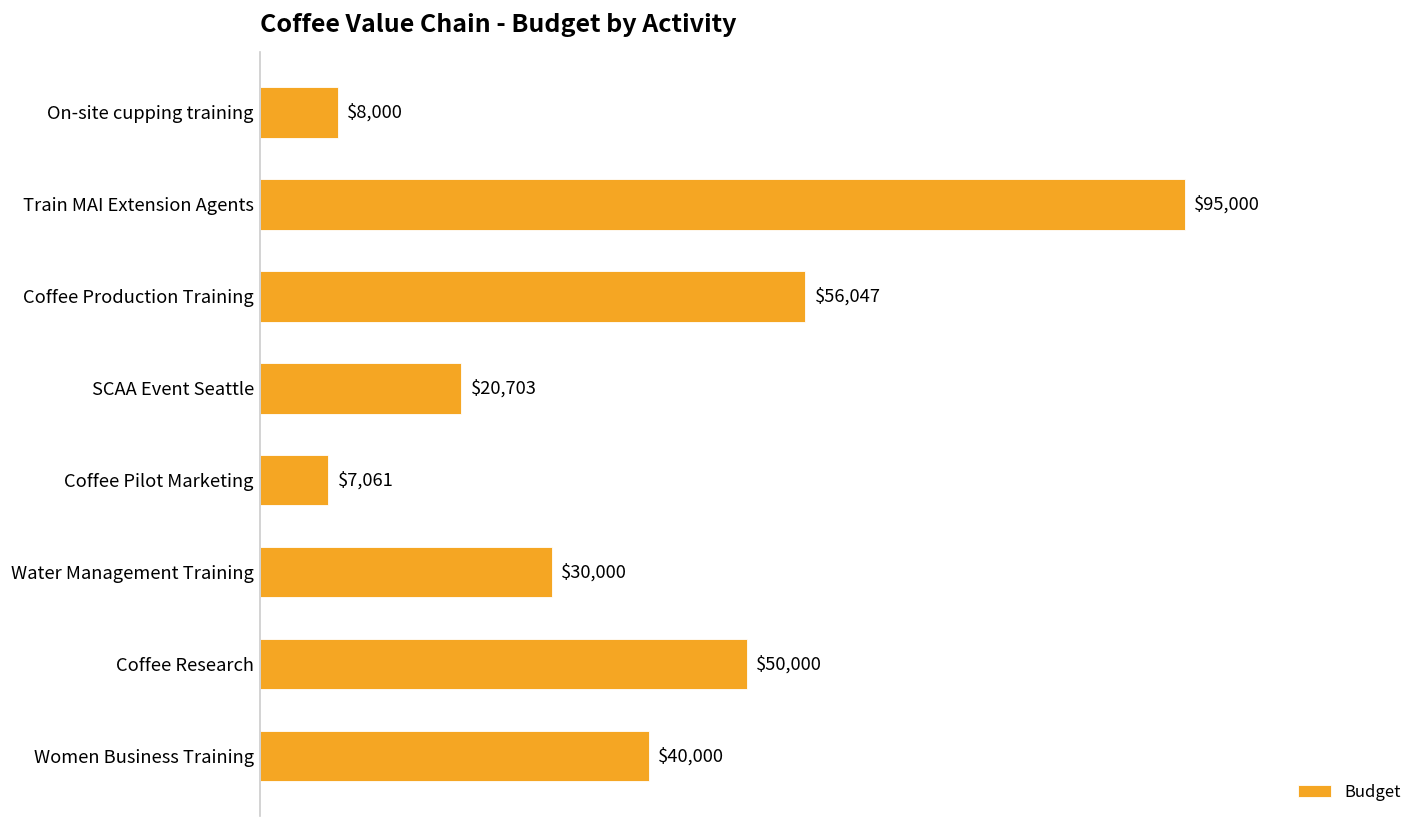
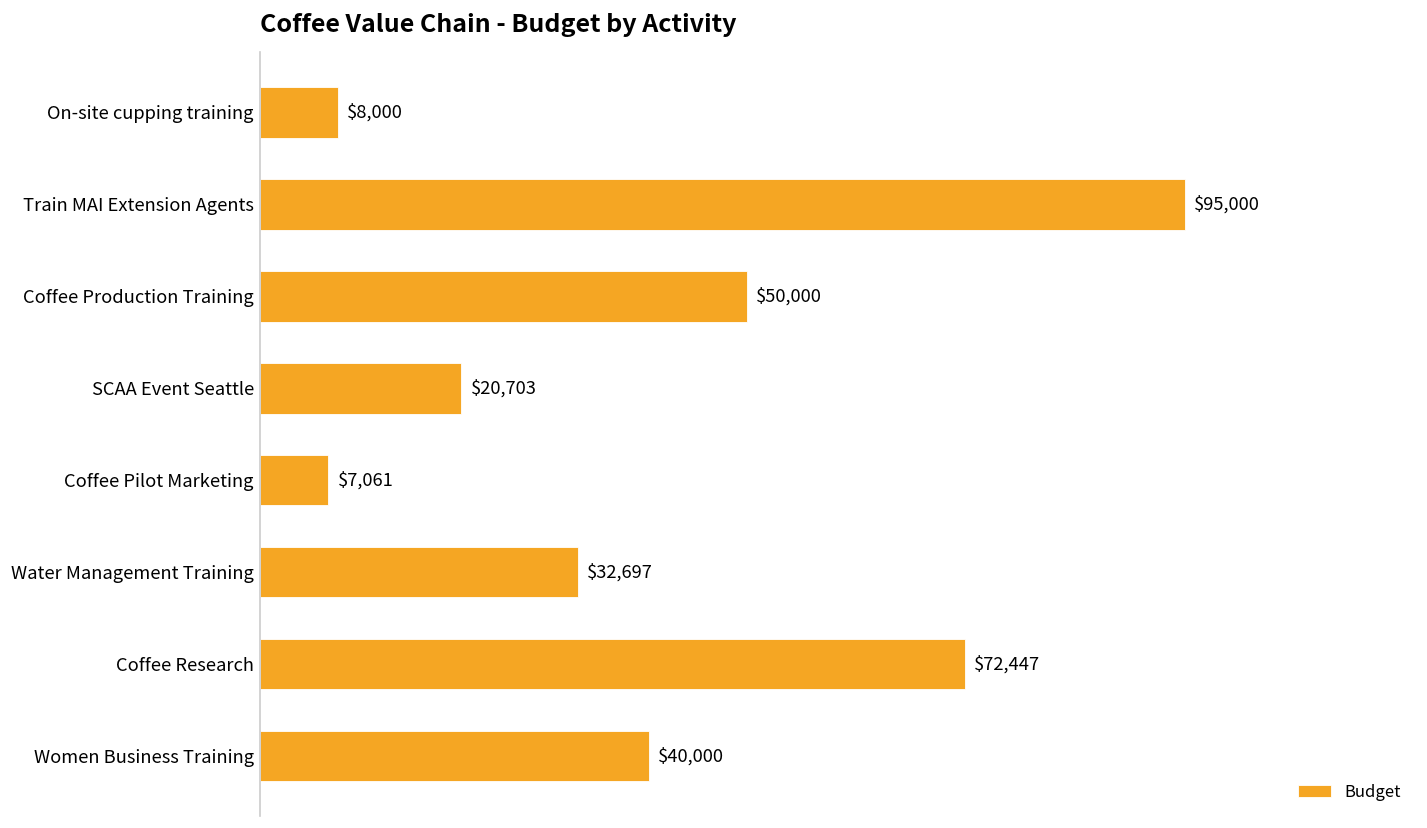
  {
    "On-site cupping training": "$8,000",
    "Train MAI Extension Agents": "$95,000",
-   "Coffee Production Training": "$56,047",
+   "Coffee Production Training": "$50,000",
    "SCAA Event Seattle": "$20,703",
    "Coffee Pilot Marketing": "$7,061",
-   "Water Management Training": "$30,000",
-   "Coffee Research": "$50,000",
+   "Water Management Training": "$32,697",
+   "Coffee Research": "$72,447",
    "Women Business Training": "$40,000"
  }
